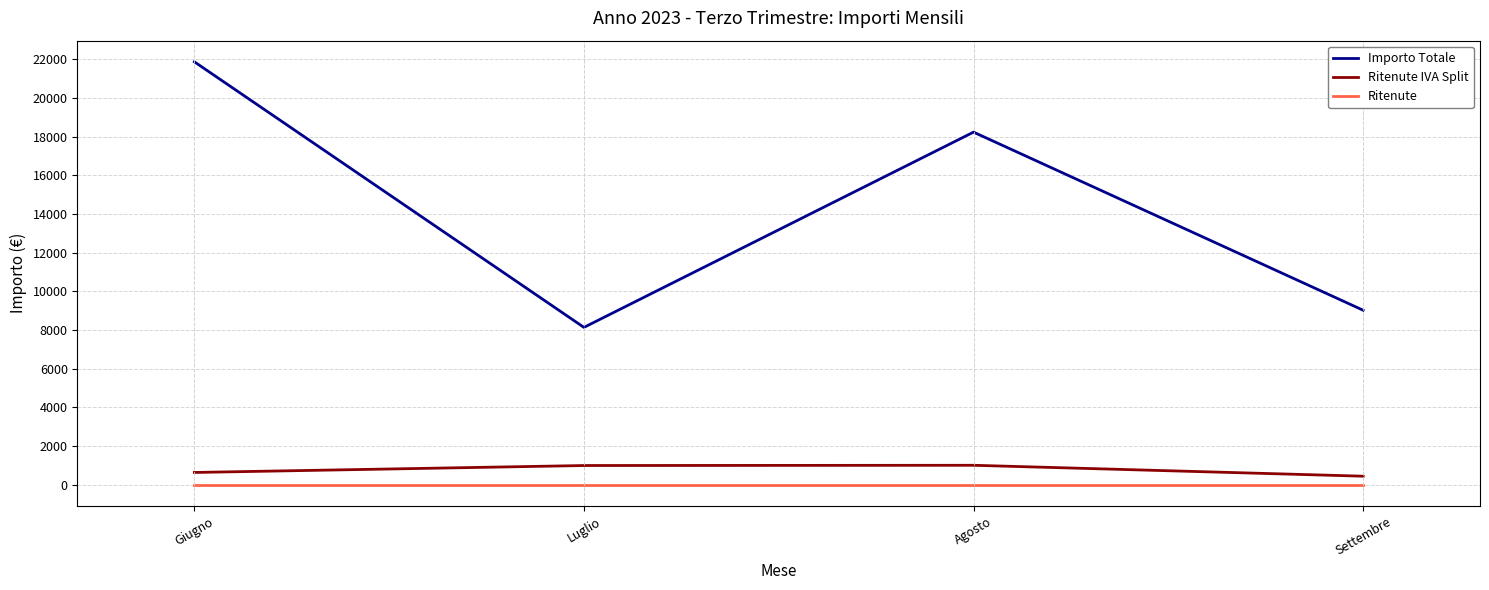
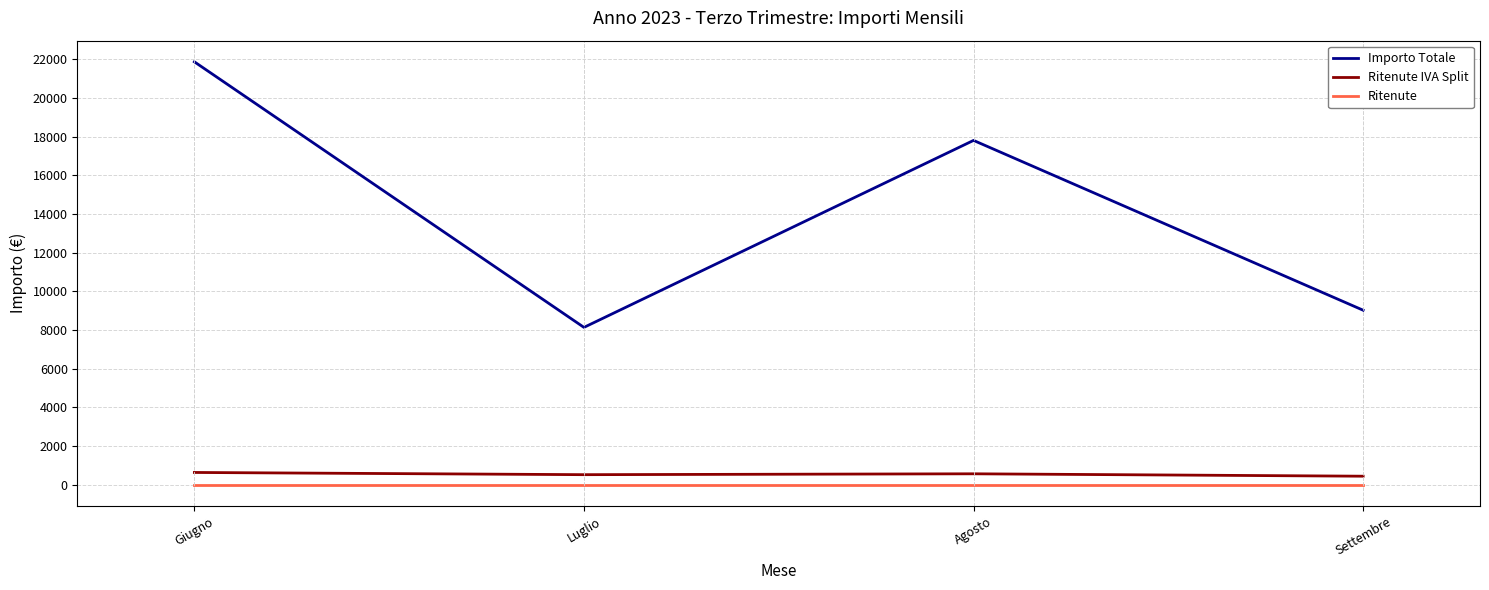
  {
    "Importo Totale": {
      "Giugno": 21900,
      "Luglio": 8100,
-     "Agosto": 18200,
+     "Agosto": 17800,
      "Settembre": 9000
    },
    "Ritenute IVA Split": {
      "Giugno": 600,
-     "Luglio": 1000,
-     "Agosto": 1000,
+     "Luglio": 500,
+     "Agosto": 600,
      "Settembre": 400
    },
    "Ritenute": {
      "Giugno": 0,
      "Luglio": 0,
      "Agosto": 0,
      "Settembre": 0
    }
  }
